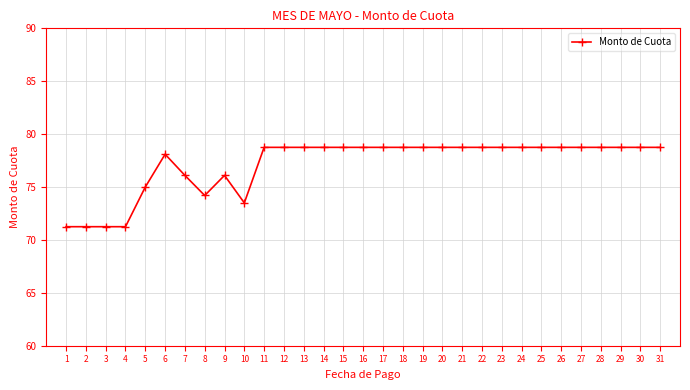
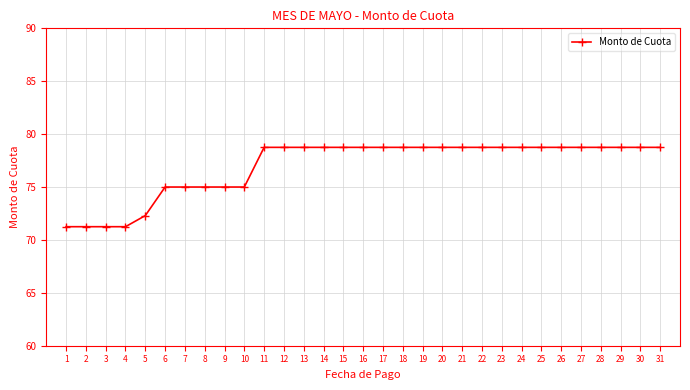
  {
    "1": 71.3,
    "2": 71.3,
    "3": 71.3,
    "4": 71.3,
-   "5": 75.0,
-   "6": 78.1,
-   "7": 76.1,
-   "8": 74.2,
-   "9": 76.1,
-   "10": 73.5,
+   "5": 72.3,
+   "6": 75.0,
+   "7": 75.0,
+   "8": 75.0,
+   "9": 75.0,
+   "10": 75.0,
    "11": 78.8,
    "12": 78.8,
    "13": 78.8,
    "14": 78.8,
    "15": 78.8,
    "16": 78.8,
    "17": 78.8,
    "18": 78.8,
    "19": 78.8,
    "20": 78.8,
    "21": 78.8,
    "22": 78.8,
    "23": 78.8,
    "24": 78.8,
    "25": 78.8,
    "26": 78.8,
    "27": 78.8,
    "28": 78.8,
    "29": 78.8,
    "30": 78.8,
    "31": 78.8
  }
